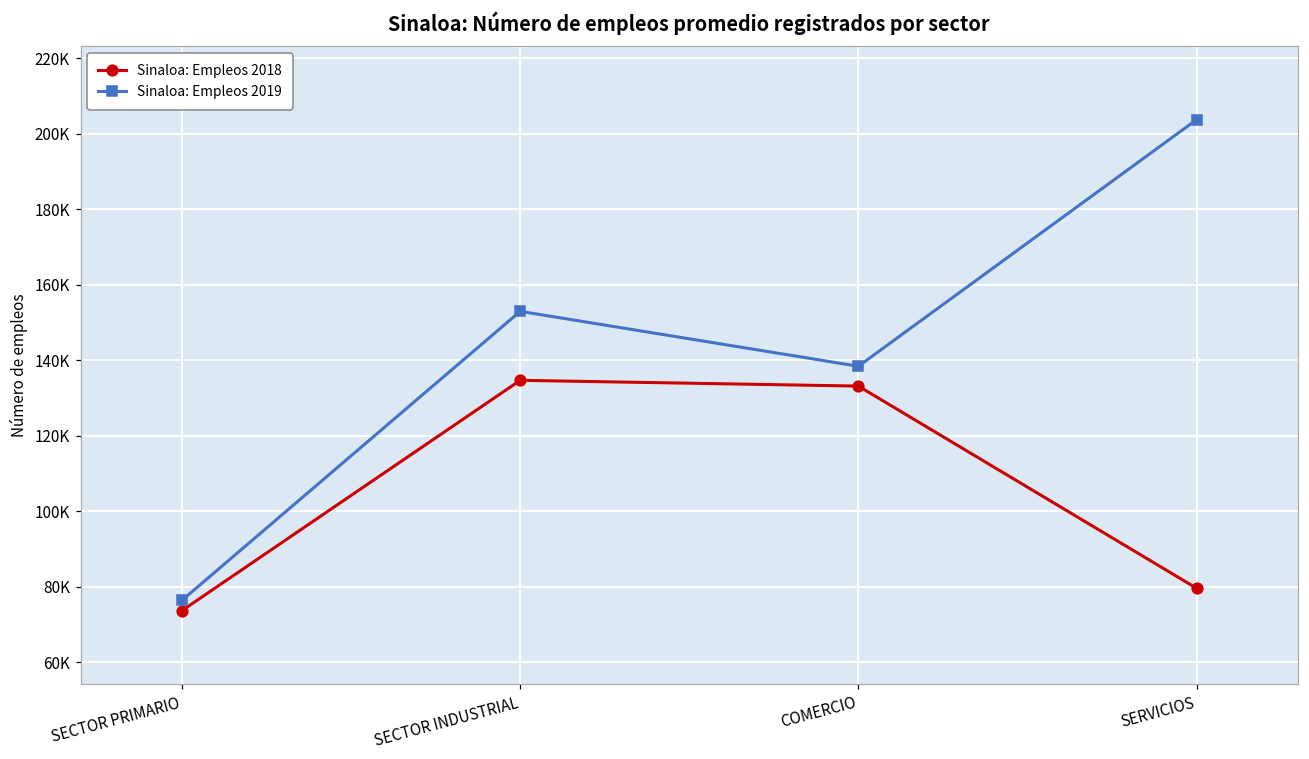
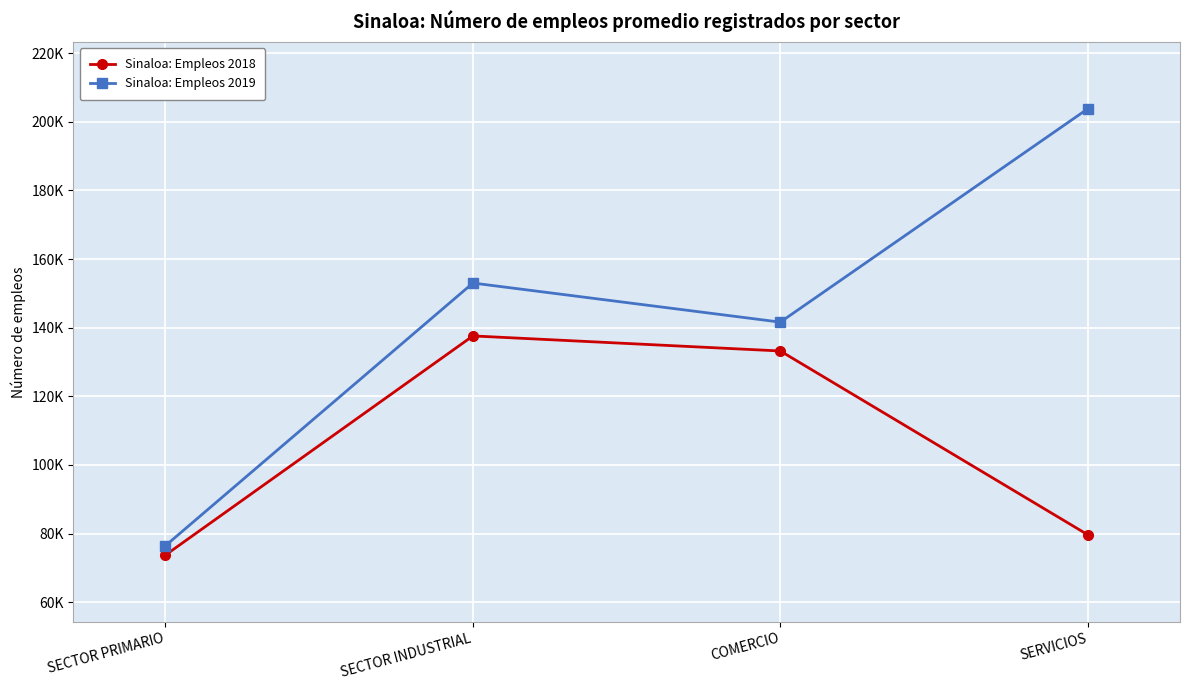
  {
    "Sinaloa: Empleos 2018": {
      "SECTOR PRIMARIO": 74000,
-     "SECTOR INDUSTRIAL": 135000,
+     "SECTOR INDUSTRIAL": 138000,
      "COMERCIO": 133000,
      "SERVICIOS": 80000
    },
    "Sinaloa: Empleos 2019": {
      "SECTOR PRIMARIO": 76000,
      "SECTOR INDUSTRIAL": 153000,
-     "COMERCIO": 138000,
+     "COMERCIO": 142000,
      "SERVICIOS": 204000
    }
  }
